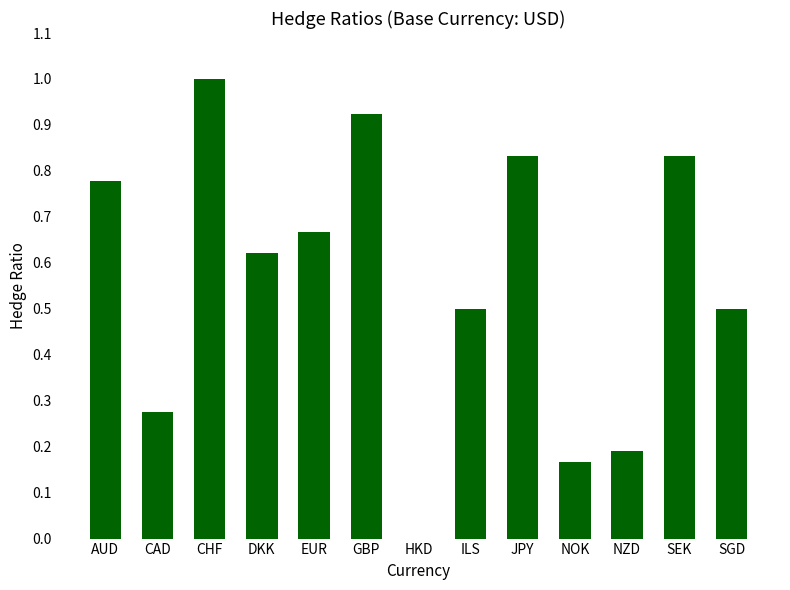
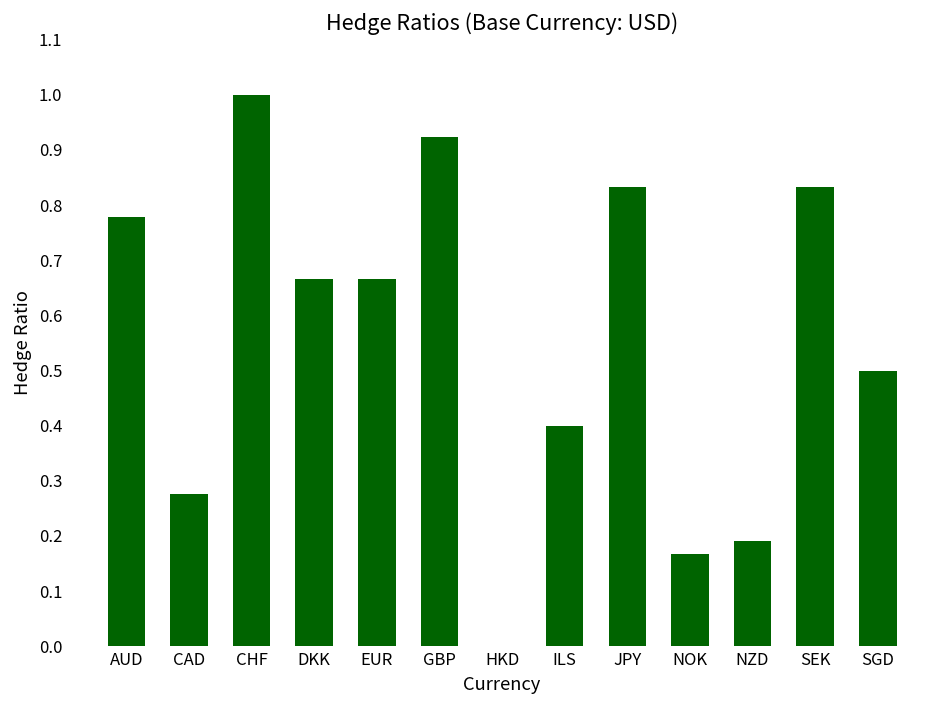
  {
    "AUD": 0.78,
    "CAD": 0.28,
    "CHF": 1.00,
-   "DKK": 0.62,
+   "DKK": 0.67,
    "EUR": 0.67,
    "GBP": 0.92,
    "HKD": 0.00,
-   "ILS": 0.5,
+   "ILS": 0.4,
    "JPY": 0.83,
    "NOK": 0.17,
    "NZD": 0.19,
    "SEK": 0.83,
    "SGD": 0.50
  }
